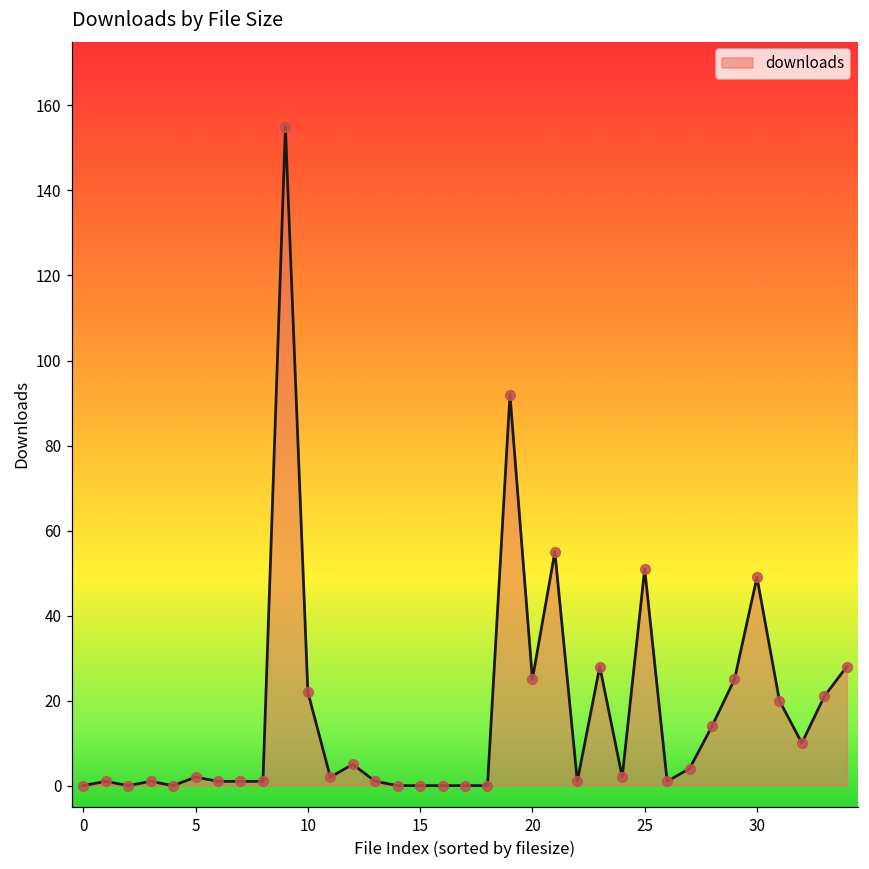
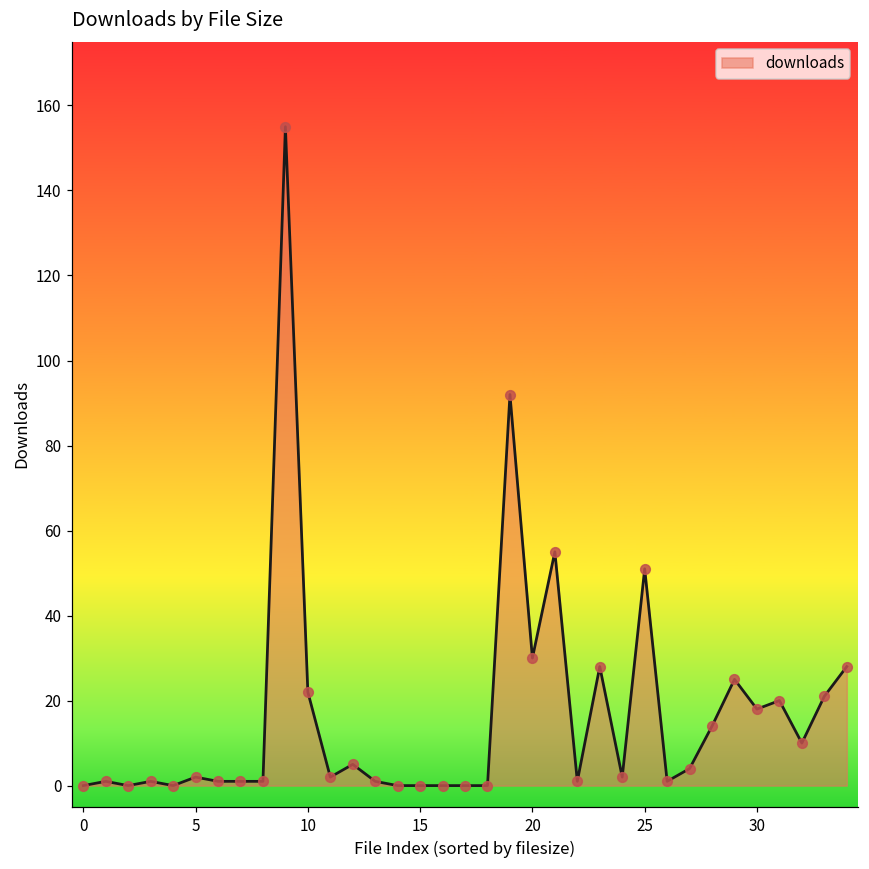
  {
    "5": 2,
    "10": 22,
    "15": 0,
-   "20": 25,
+   "20": 30,
    "25": 51,
-   "30": 49
+   "30": 18
  }
